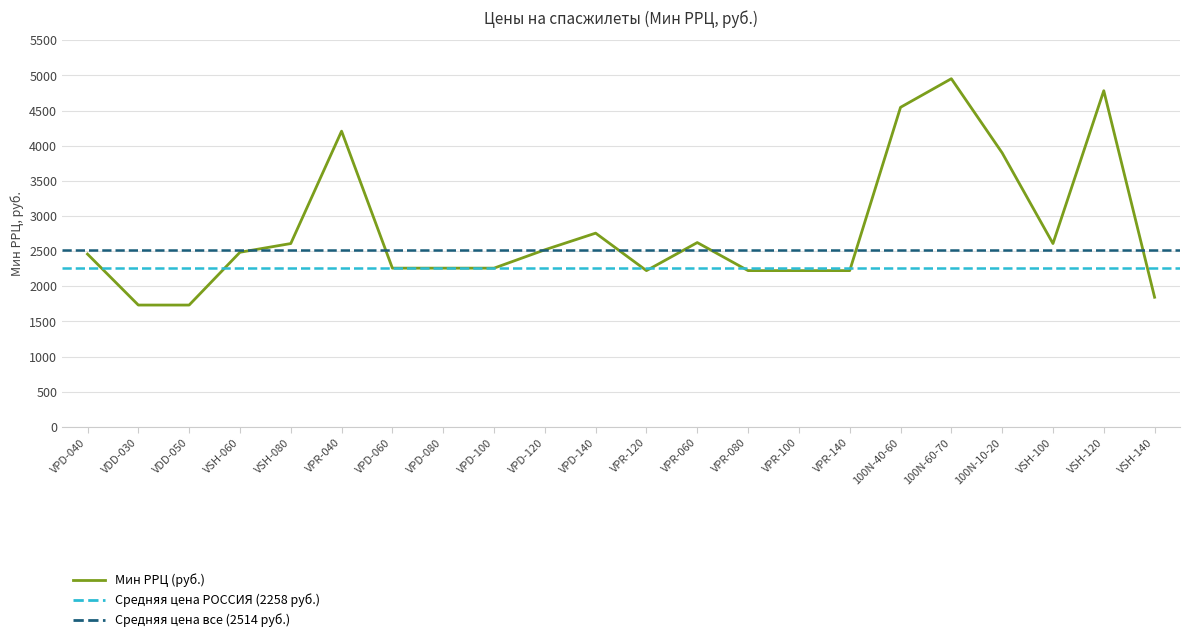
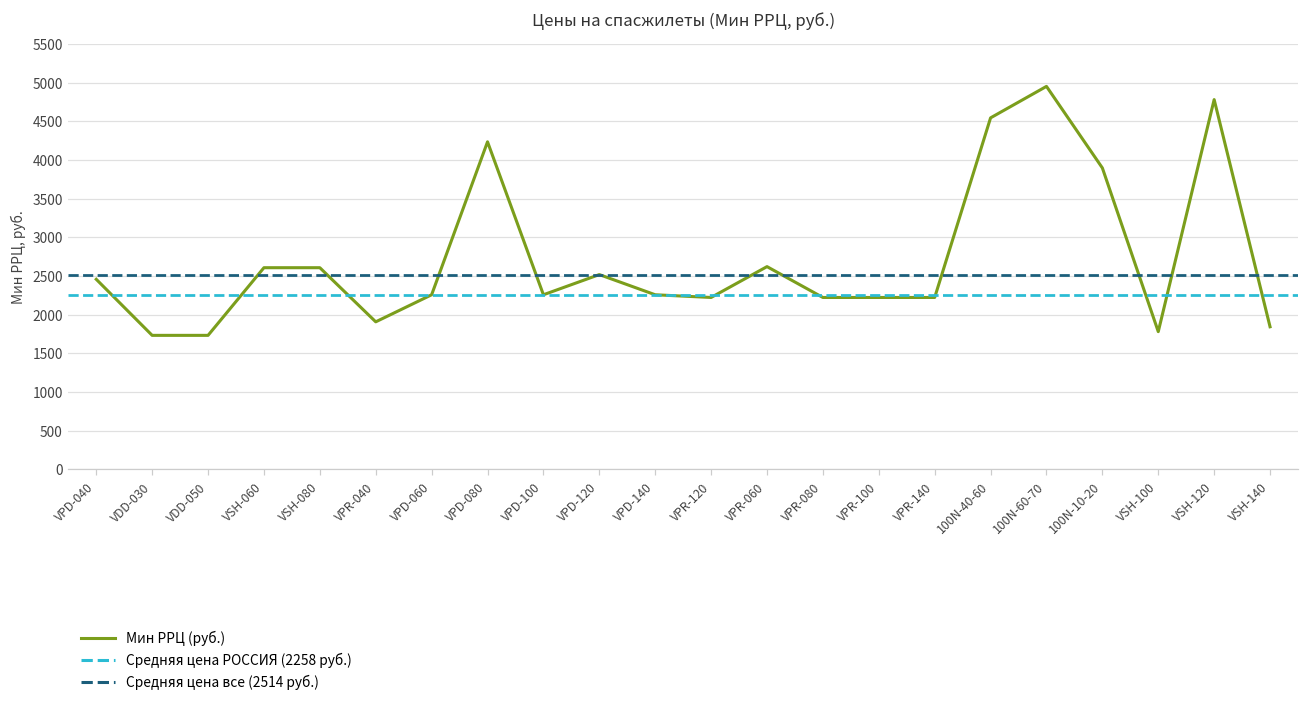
  {
    "VPD-040": 2500,
    "VDD-030": 1700,
    "VDD-050": 1700,
-   "VSH-060": 2500,
+   "VSH-060": 2600,
    "VSH-080": 2600,
-   "VPR-040": 4200,
+   "VPR-040": 1900,
    "VPD-060": 2300,
-   "VPD-080": 2300,
+   "VPD-080": 4200,
    "VPD-100": 2300,
    "VPD-120": 2500,
-   "VPD-140": 2800,
+   "VPD-140": 2300,
    "VPR-120": 2200,
    "VPR-060": 2600,
    "VPR-080": 2200,
    "VPR-100": 2200,
    "VPR-140": 2200,
    "100N-40-60": 4500,
    "100N-60-70": 5000,
    "100N-10-20": 3900,
-   "VSH-100": 2600,
+   "VSH-100": 1800,
    "VSH-120": 4800,
    "VSH-140": 1800
  }
